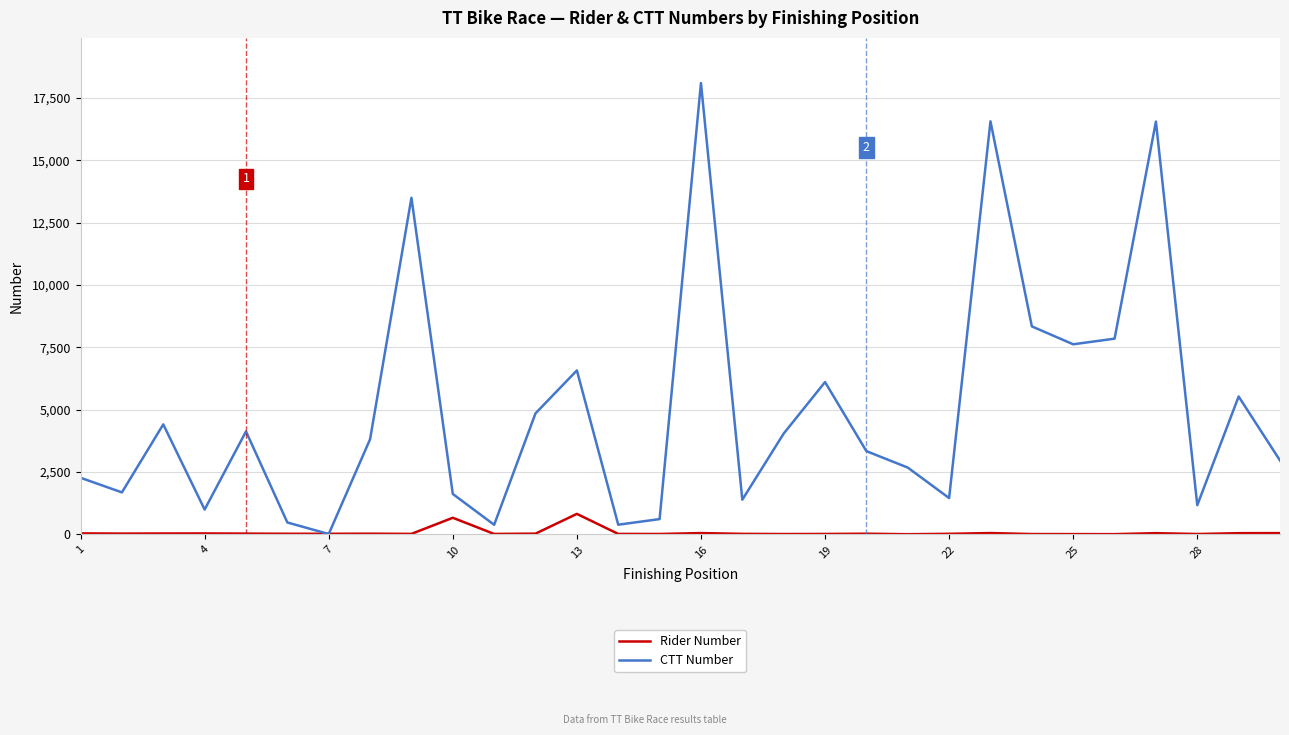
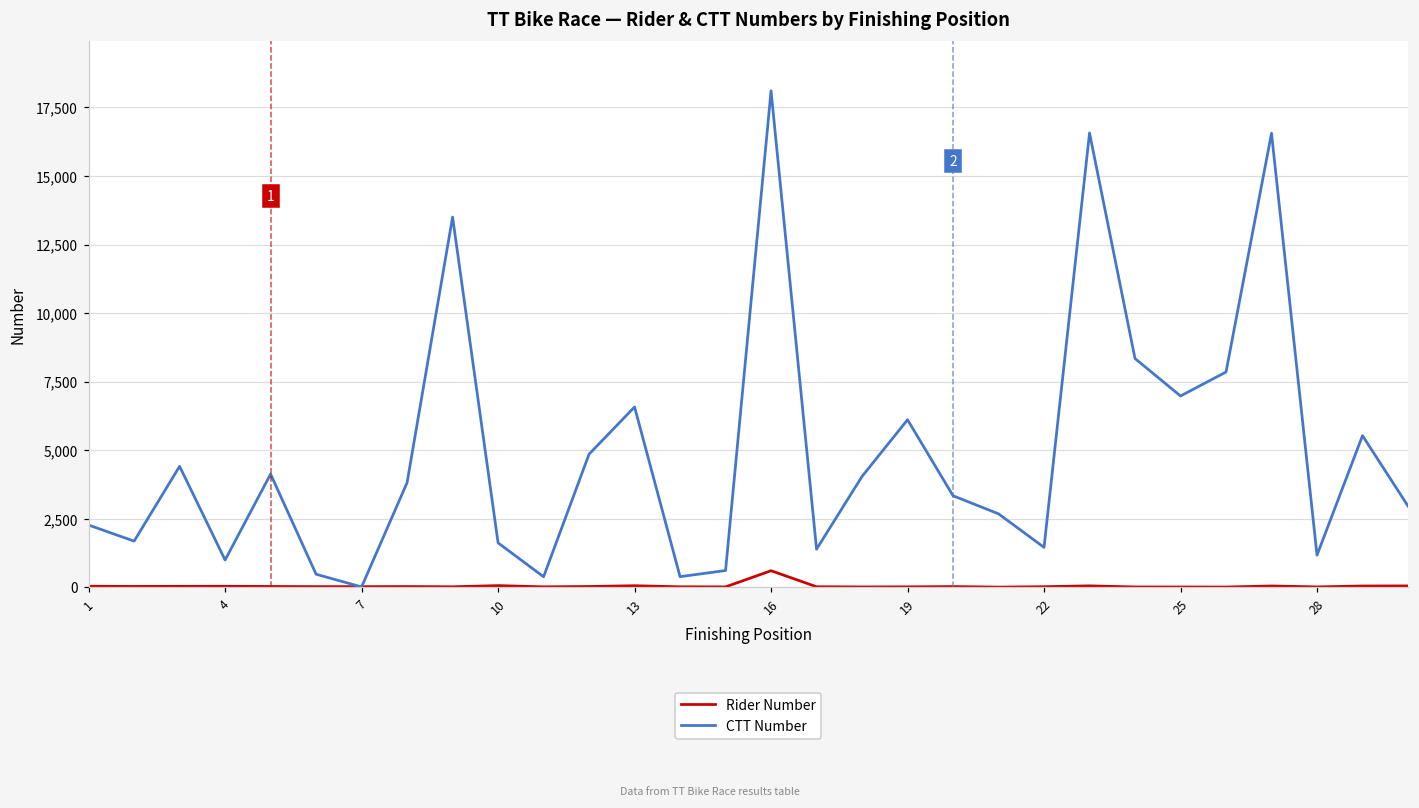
  {
    "Rider Number": {
      "1": "0",
      "4": "0",
-     "10": "700",
-     "13": "800",
-     "16": "100",
+     "10": "100",
+     "13": "100",
+     "16": "600",
      "19": "0",
      "22": "0",
      "25": "0",
      "28": "0"
    },
    "CTT Number": {
      "1": "2,300",
      "4": "1,000",
      "10": "1,600",
      "13": "6,600",
      "16": "18,100",
      "19": "6,100",
      "22": "1,500",
-     "25": "7,600",
+     "25": "7,000",
      "28": "1,200"
    }
  }
